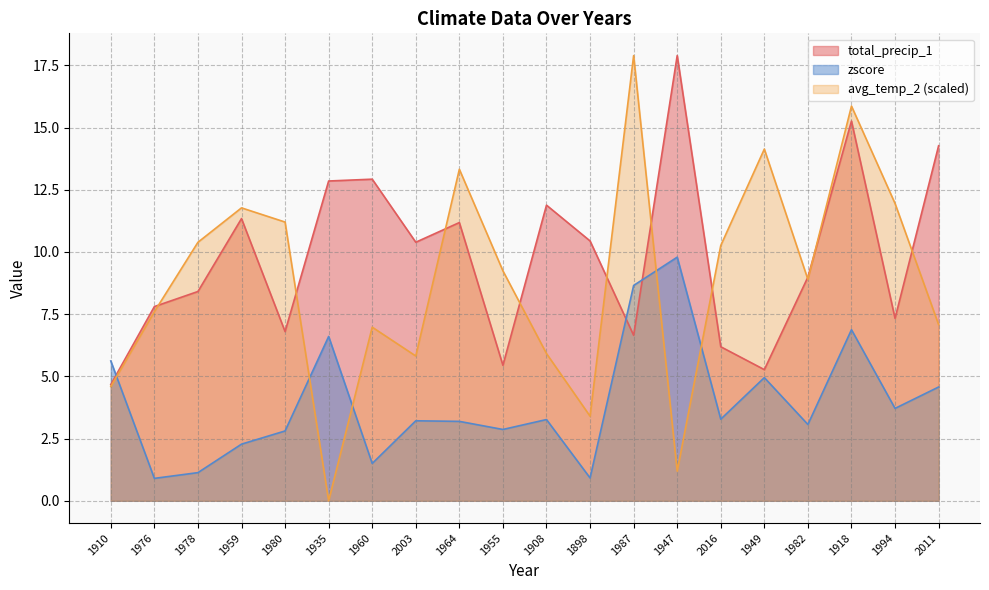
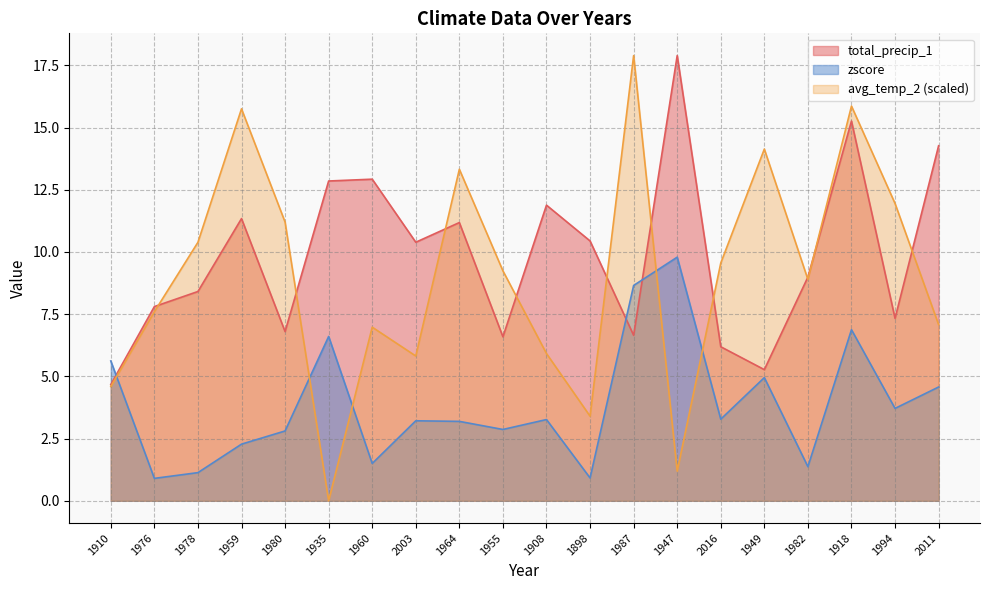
  {
    "total_precip_1": {
      "1976": 7.8,
      "1978": 8.4,
      "1959": 11.3,
      "1980": 6.8,
      "1935": 12.9,
      "1960": 12.9,
      "2003": 10.4,
      "1964": 11.2,
-     "1955": 5.4,
+     "1955": 6.6,
      "1908": 11.9,
      "1898": 10.4,
      "1987": 6.7,
      "1947": 17.9,
      "2016": 6.2,
      "1949": 5.3,
      "1918": 15.3,
      "1994": 7.3,
      "2011": 14.3
    },
    "zscore": {
      "1910": 5.6,
      "1976": 0.9,
      "1978": 1.1,
      "1959": 2.3,
      "1980": 2.8,
      "1935": 6.6,
      "1960": 1.5,
      "2003": 3.2,
      "1964": 3.2,
      "1955": 2.9,
      "1908": 3.3,
      "1898": 0.9,
      "1987": 8.7,
      "1947": 9.8,
      "2016": 3.3,
      "1949": 5.0,
-     "1982": 3.1,
+     "1982": 1.4,
      "1918": 6.9,
      "1994": 3.7,
      "2011": 4.6
    },
    "avg_temp_2 (scaled)": {
      "1976": 7.6,
      "1978": 10.4,
-     "1959": 11.8,
+     "1959": 15.8,
      "1980": 11.2,
      "1935": 0.0,
      "1960": 7.0,
      "2003": 5.8,
      "1964": 13.3,
      "1955": 9.2,
      "1908": 5.9,
      "1898": 3.4,
      "1987": 17.9,
      "1947": 1.2,
-     "2016": 10.3,
+     "2016": 9.6,
      "1949": 14.1,
      "1918": 15.9,
      "1994": 11.9,
      "2011": 7.1
    }
  }
